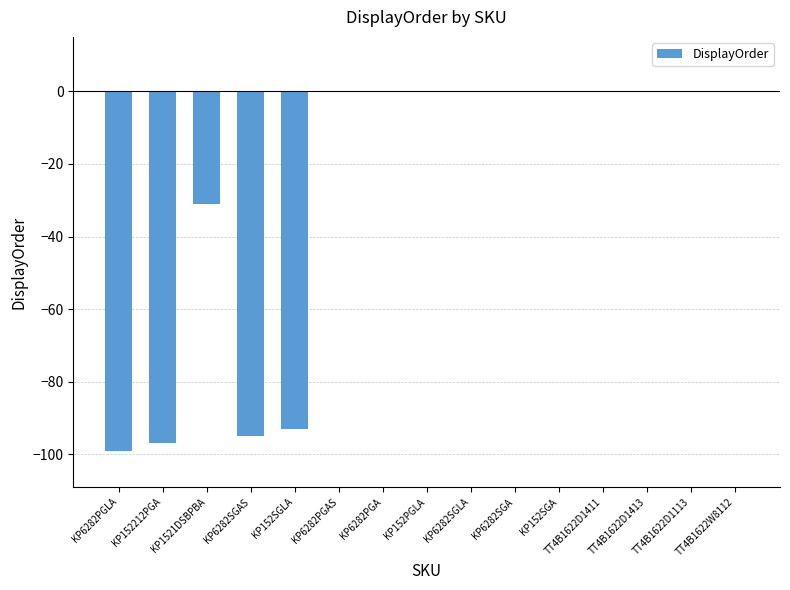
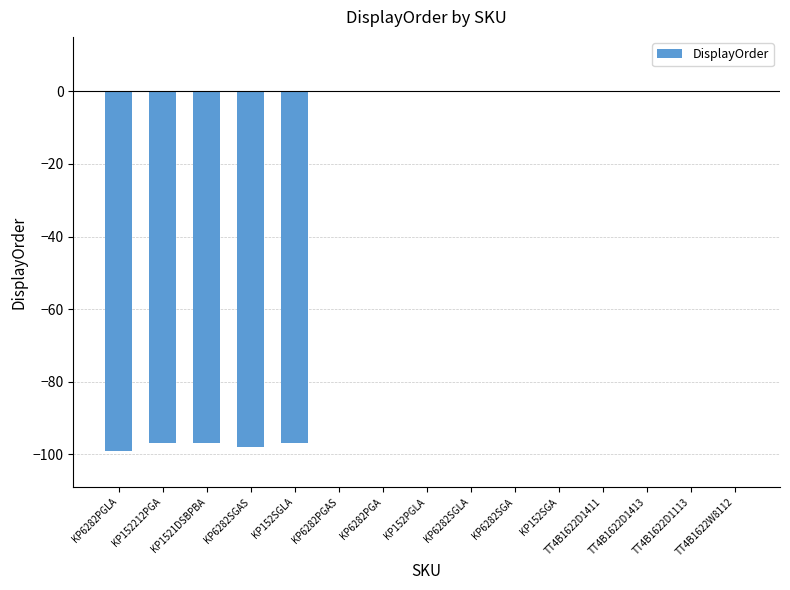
  {
    "KP6282PGLA": -99,
    "KP152212PGA": -97,
-   "KP1521DSBPBA": -31,
-   "KP6282SGAS": -95,
-   "KP152SGLA": -93,
+   "KP1521DSBPBA": -97,
+   "KP6282SGAS": -98,
+   "KP152SGLA": -97,
    "KP6282PGAS": 0,
    "KP6282PGA": 0,
    "KP152PGLA": 0,
    "KP6282SGLA": 0,
    "KP6282SGA": 0,
    "KP152SGA": 0,
    "TT4B1622D1411": 0,
    "TT4B1622D1413": 0,
    "TT4B1622D1113": 0,
    "TT4B1622W8112": 0
  }
